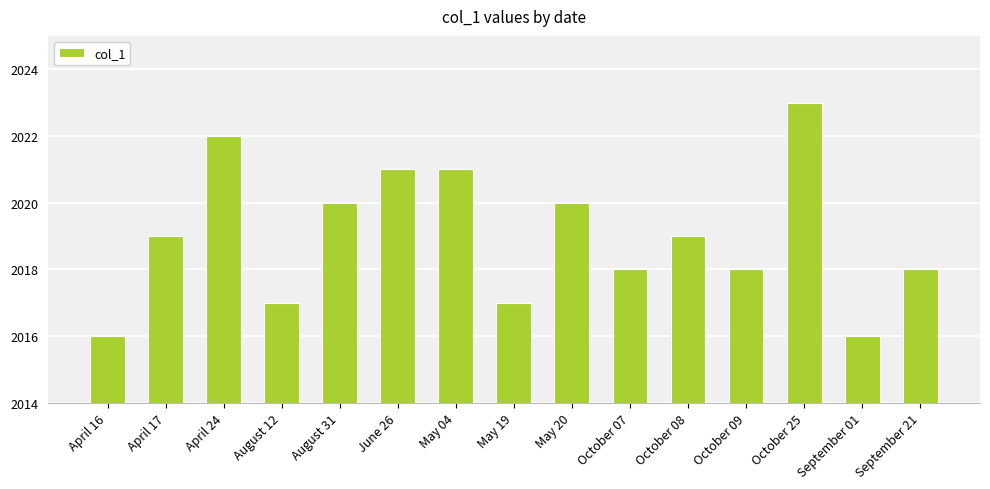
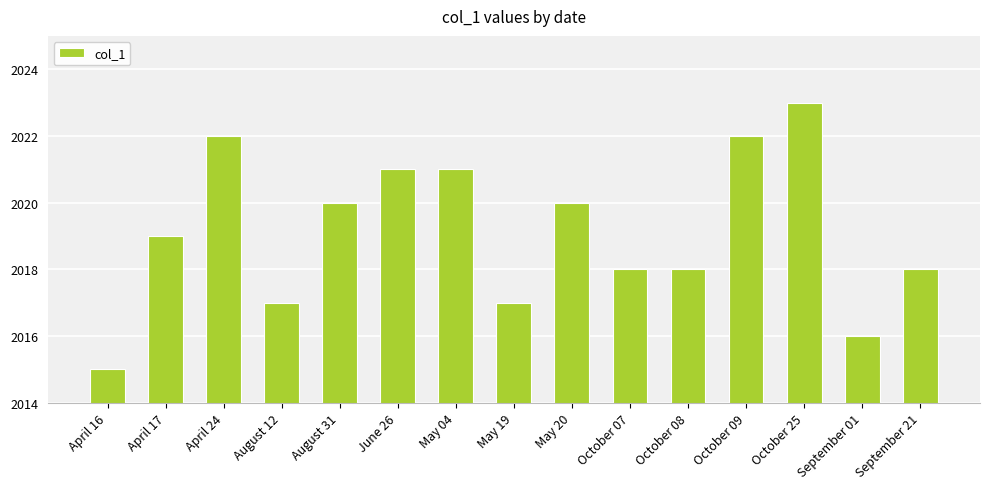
  {
-   "April 16": 2016,
+   "April 16": 2015,
    "April 17": 2019,
    "April 24": 2022,
    "August 12": 2017,
    "August 31": 2020,
    "June 26": 2021,
    "May 04": 2021,
    "May 19": 2017,
    "May 20": 2020,
    "October 07": 2018,
-   "October 08": 2019,
-   "October 09": 2018,
+   "October 08": 2018,
+   "October 09": 2022,
    "October 25": 2023,
    "September 01": 2016,
    "September 21": 2018
  }
